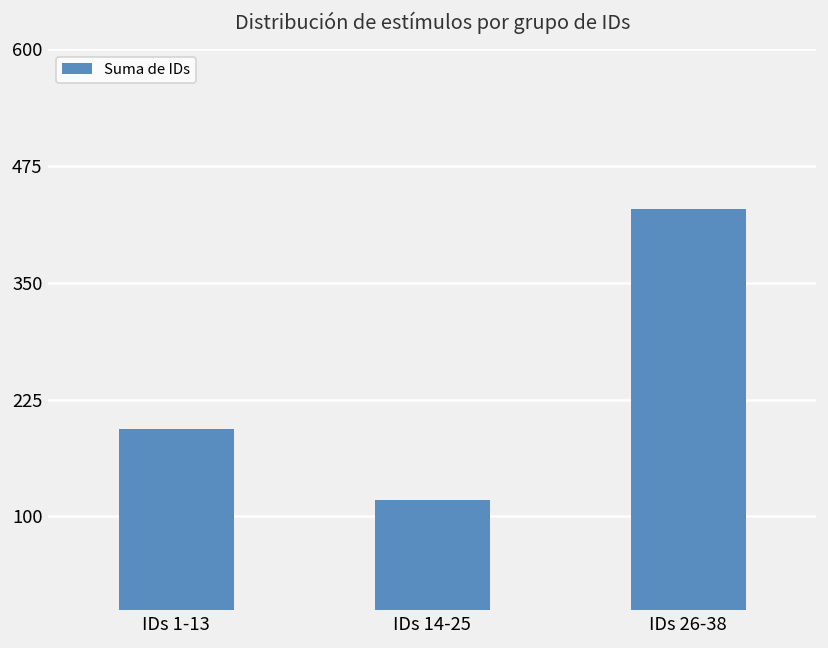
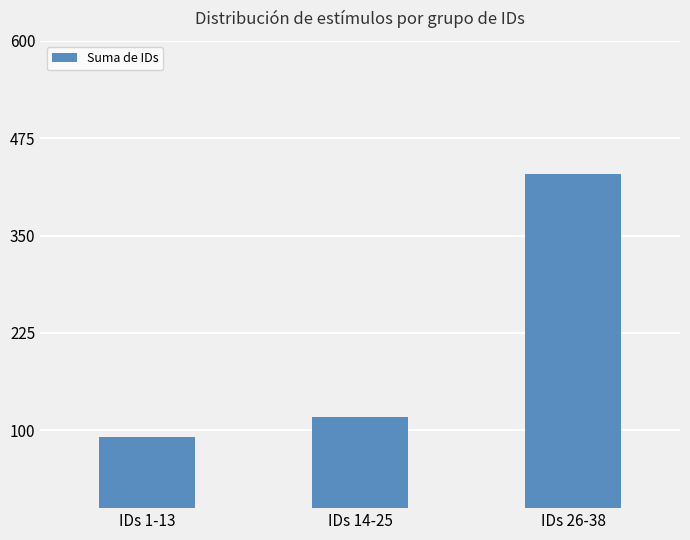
  {
-   "IDs 1-13": 190,
+   "IDs 1-13": 90,
    "IDs 14-25": 120,
    "IDs 26-38": 430
  }
